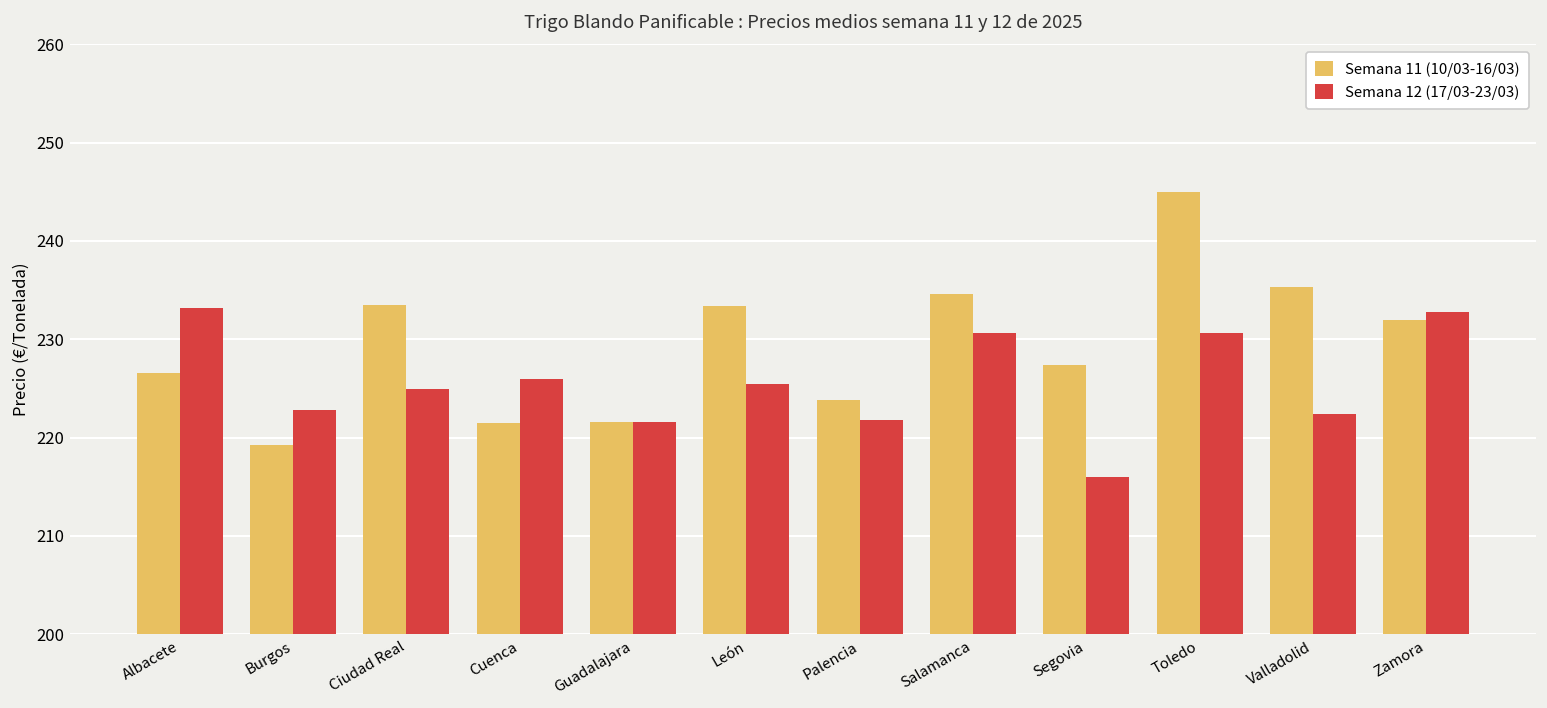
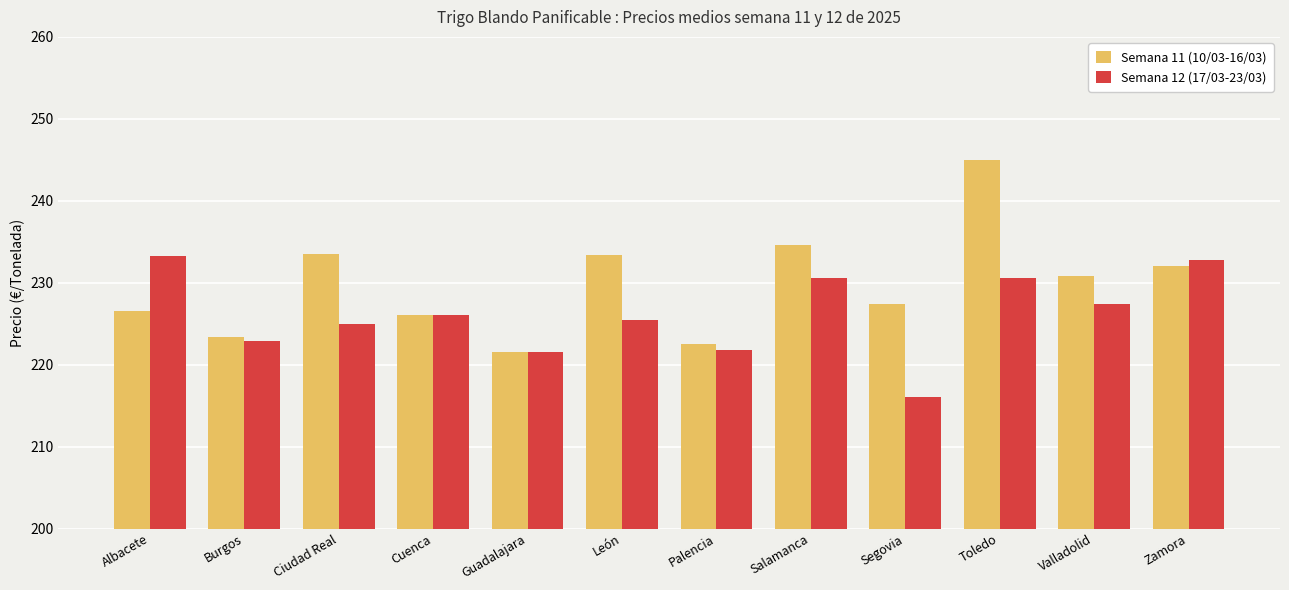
  {
    "Semana 11 (10/03-16/03)": {
      "Albacete": 227,
-     "Burgos": 219,
+     "Burgos": 223,
      "Ciudad Real": 234,
-     "Cuenca": 222,
+     "Cuenca": 226,
      "Guadalajara": 222,
      "León": 233,
-     "Palencia": 224,
+     "Palencia": 223,
      "Salamanca": 235,
      "Segovia": 227,
      "Toledo": 245,
-     "Valladolid": 235,
+     "Valladolid": 231,
      "Zamora": 232
    },
    "Semana 12 (17/03-23/03)": {
      "Albacete": 233,
      "Burgos": 223,
      "Ciudad Real": 225,
      "Cuenca": 226,
      "Guadalajara": 222,
      "León": 225,
      "Palencia": 222,
      "Salamanca": 231,
      "Segovia": 216,
      "Toledo": 231,
-     "Valladolid": 222,
+     "Valladolid": 227,
      "Zamora": 233
    }
  }
